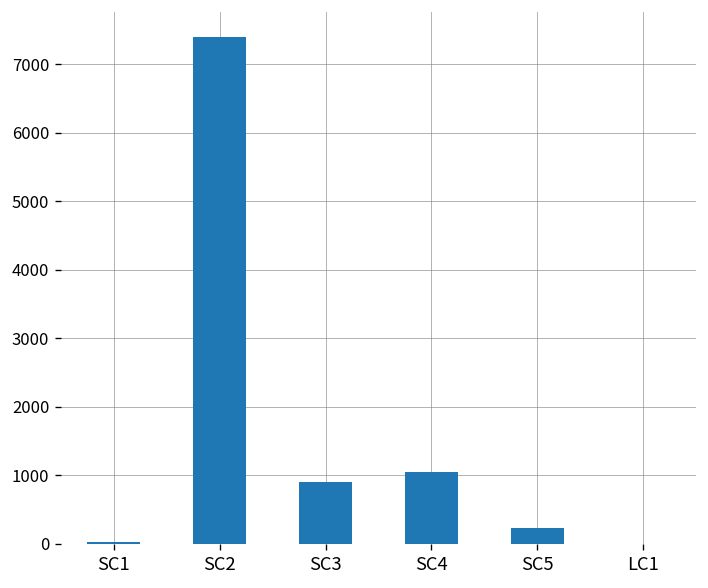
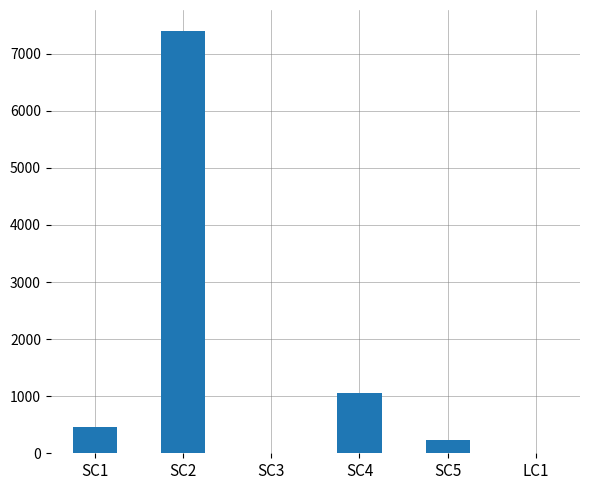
  {
-   "SC1": 0,
+   "SC1": 500,
    "SC2": 7400,
-   "SC3": 900,
+   "SC3": 0,
    "SC4": 1100,
    "SC5": 200
  }
